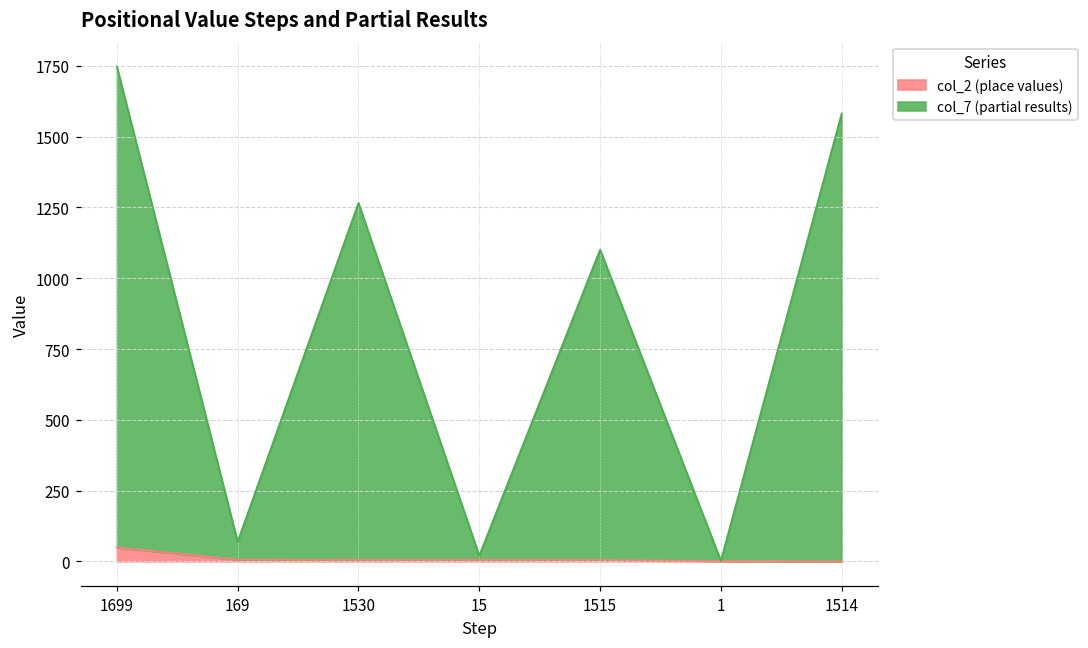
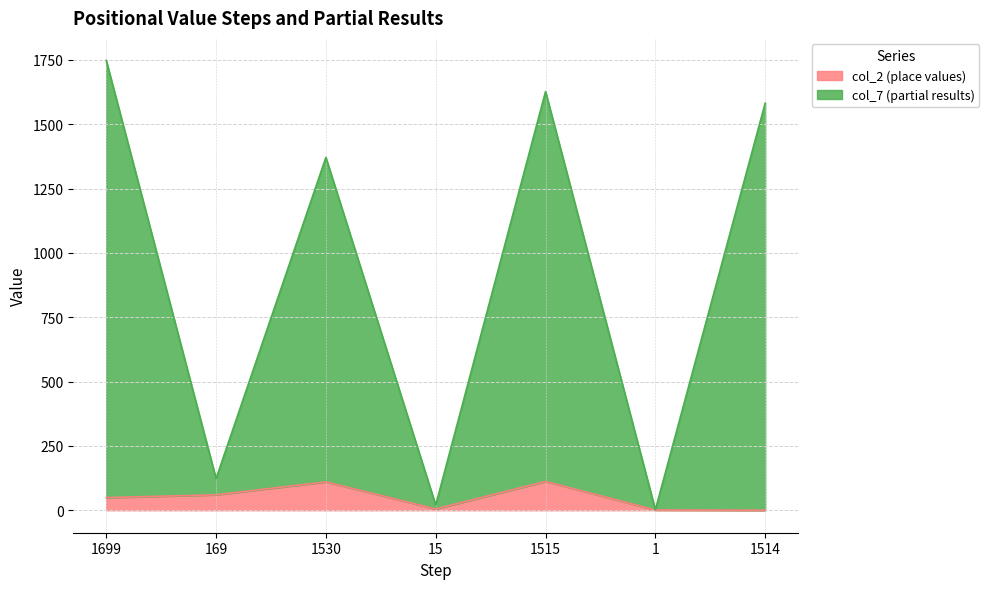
  {
    "col_2 (place values)": {
      "1699": 50,
-     "169": 10,
-     "1530": 10,
+     "169": 60,
+     "1530": 110,
      "15": 10,
-     "1515": 10,
+     "1515": 110,
      "1514": 0
    },
    "col_7 (partial results)": {
      "1699": 1700,
      "169": 60,
      "1530": 1260,
      "15": 20,
-     "1515": 1100,
+     "1515": 1520,
      "1514": 1580
    }
  }
